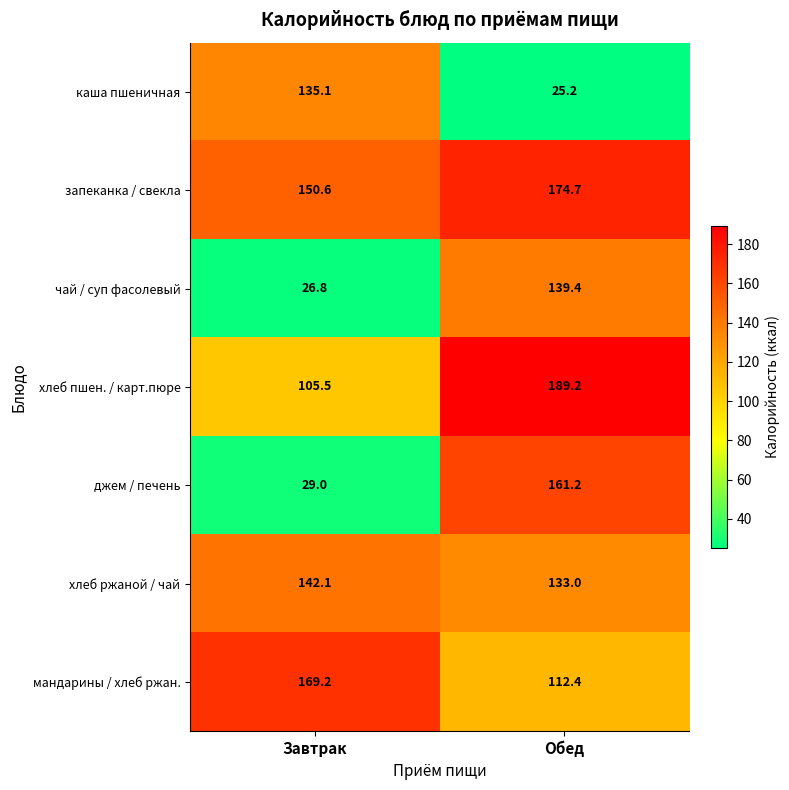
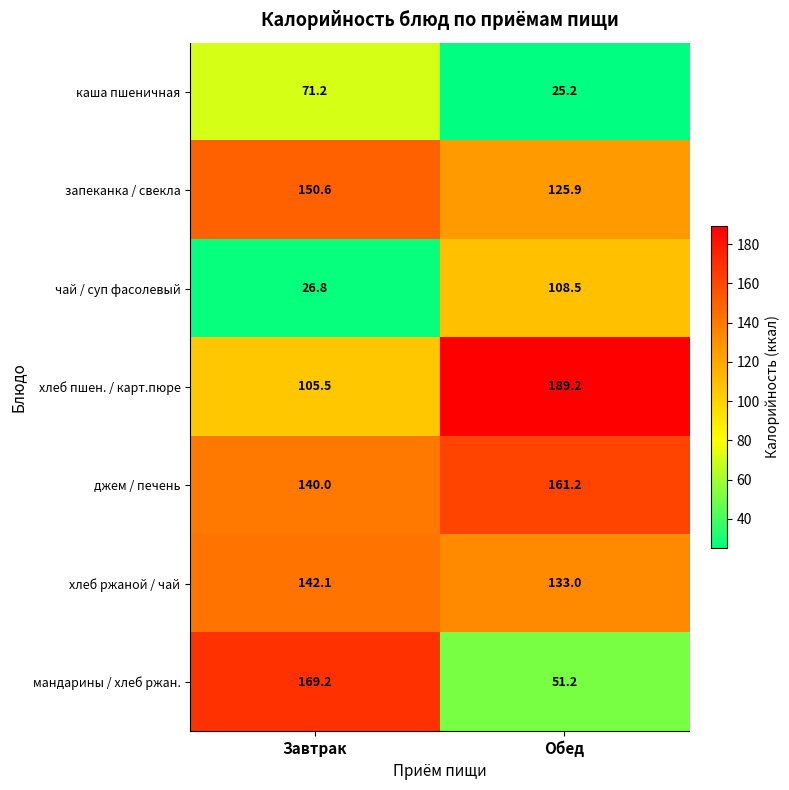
  {
    "каша пшеничная": {
-     "Завтрак": 135.1,
+     "Завтрак": 71.2,
      "Обед": 25.2
    },
    "запеканка / свекла": {
      "Завтрак": 150.6,
-     "Обед": 174.7
+     "Обед": 125.9
    },
    "чай / суп фасолевый": {
      "Завтрак": 26.8,
-     "Обед": 139.4
+     "Обед": 108.5
    },
    "хлеб пшен. / карт.пюре": {
      "Завтрак": 105.5,
      "Обед": 189.2
    },
    "джем / печень": {
-     "Завтрак": 29.0,
+     "Завтрак": 140.0,
      "Обед": 161.2
    },
    "хлеб ржаной / чай": {
      "Завтрак": 142.1,
      "Обед": 133.0
    },
    "мандарины / хлеб ржан.": {
      "Завтрак": 169.2,
-     "Обед": 112.4
+     "Обед": 51.2
    }
  }
